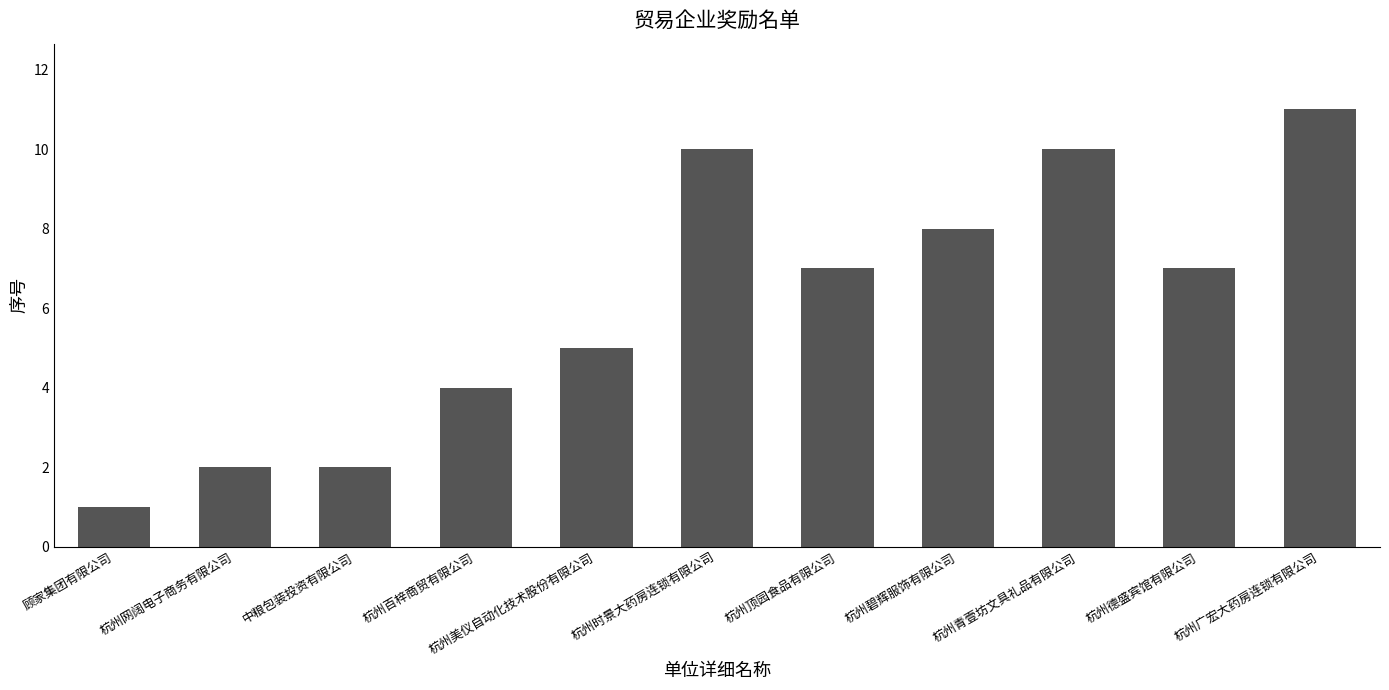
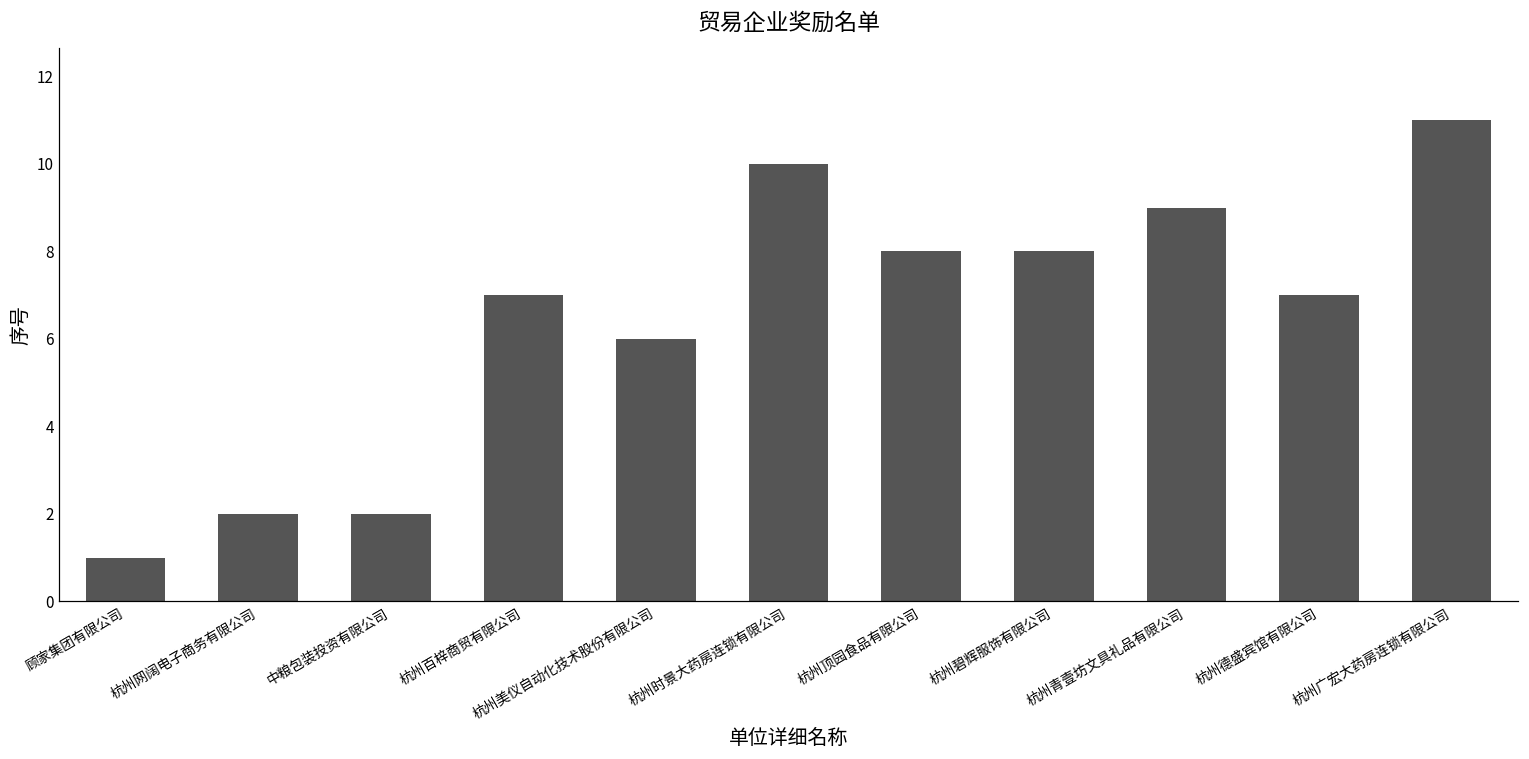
  {
    "顾家集团有限公司": 1,
    "杭州网阔电子商务有限公司": 2,
    "中粮包装投资有限公司": 2,
-   "杭州百梓商贸有限公司": 4,
-   "杭州美仪自动化技术股份有限公司": 5,
+   "杭州百梓商贸有限公司": 7,
+   "杭州美仪自动化技术股份有限公司": 6,
    "杭州时景大药房连锁有限公司": 10,
-   "杭州顶园食品有限公司": 7,
+   "杭州顶园食品有限公司": 8,
    "杭州碧辉服饰有限公司": 8,
-   "杭州青壹坊文具礼品有限公司": 10,
+   "杭州青壹坊文具礼品有限公司": 9,
    "杭州德盛宾馆有限公司": 7,
    "杭州广宏大药房连锁有限公司": 11
  }
